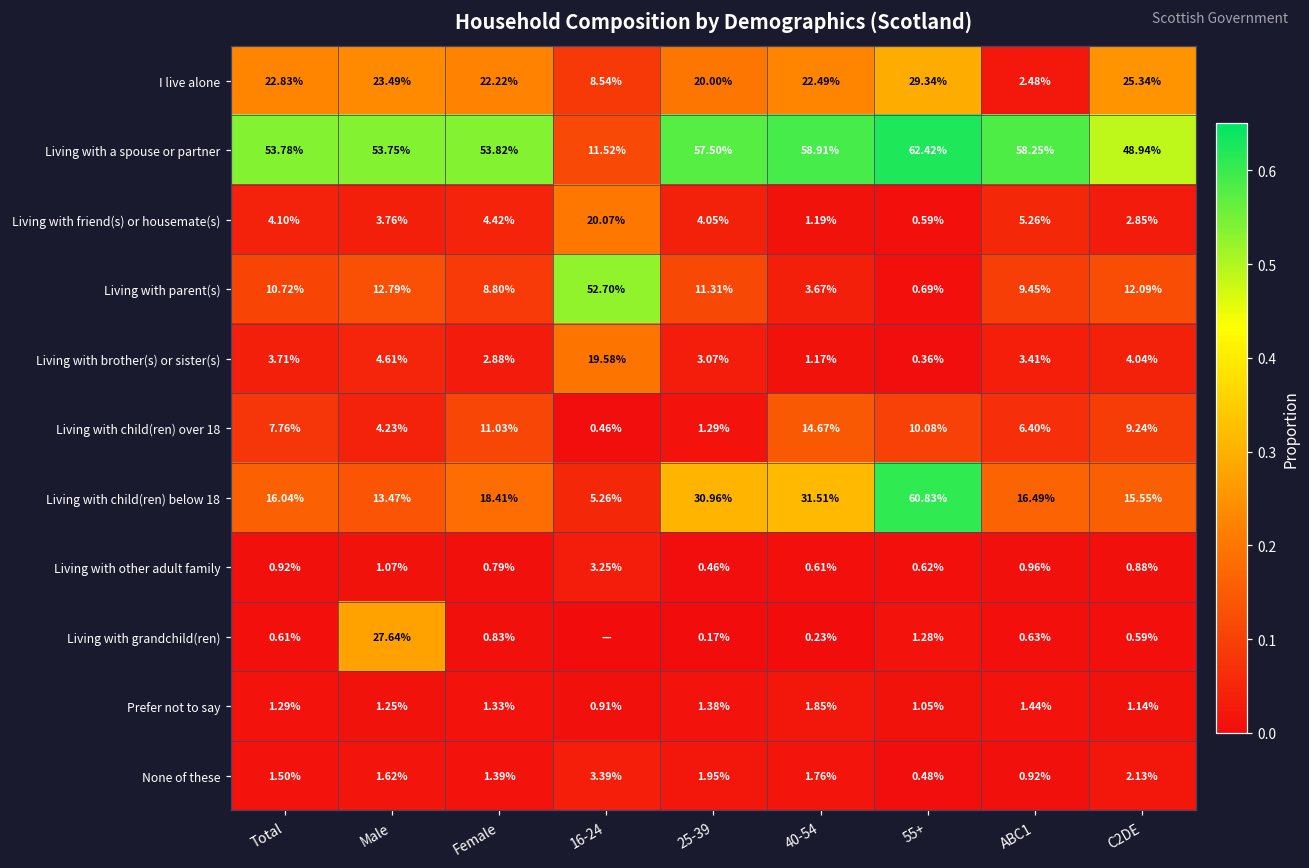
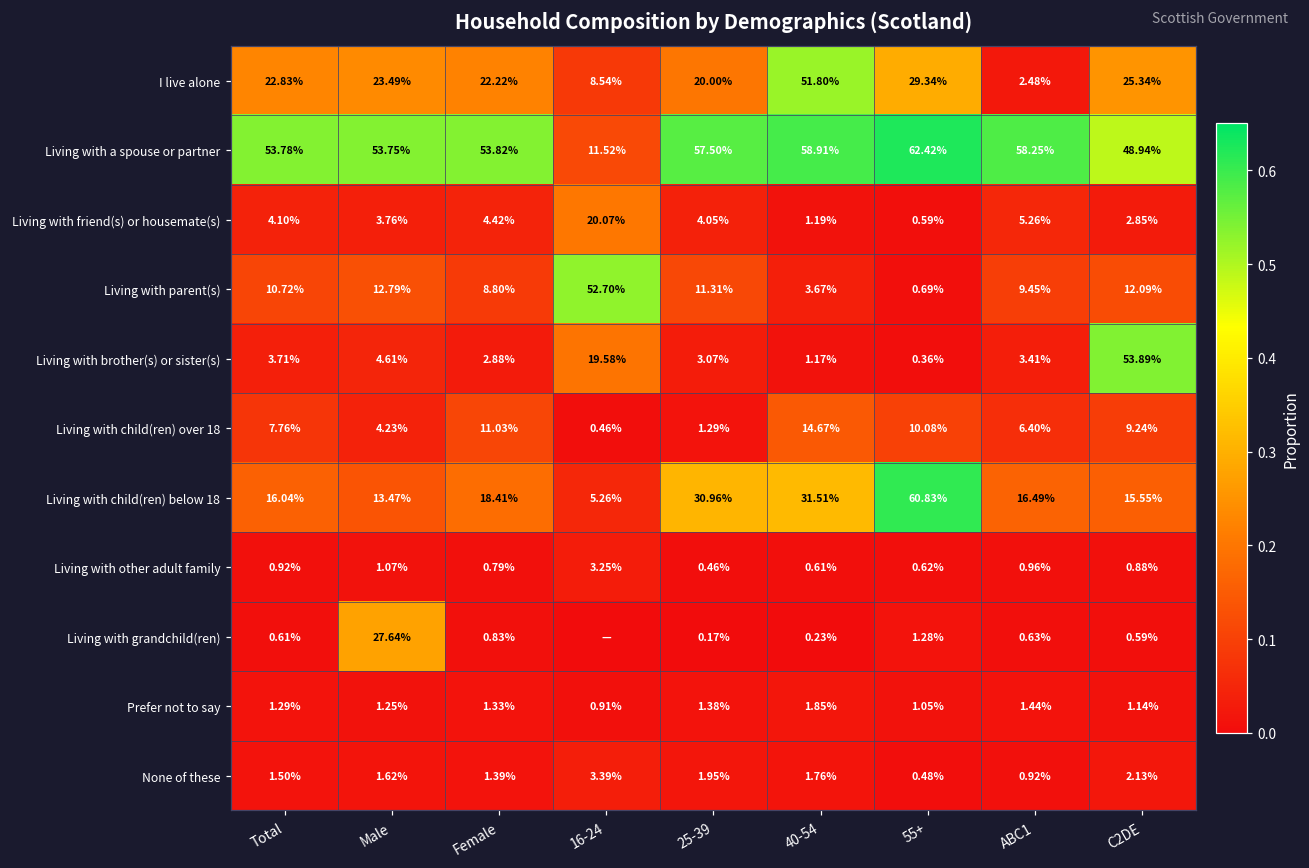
  {
    "I live alone": {
      "Total": "22.83%",
      "Male": "23.49%",
      "Female": "22.22%",
      "16-24": "8.54%",
      "25-39": "20.00%",
-     "40-54": "22.49%",
+     "40-54": "51.80%",
      "55+": "29.34%",
      "ABC1": "2.48%",
      "C2DE": "25.34%"
    },
    "Living with a spouse or partner": {
      "Total": "53.78%",
      "Male": "53.75%",
      "Female": "53.82%",
      "16-24": "11.52%",
      "25-39": "57.50%",
      "40-54": "58.91%",
      "55+": "62.42%",
      "ABC1": "58.25%",
      "C2DE": "48.94%"
    },
    "Living with friend(s) or housemate(s)": {
      "Total": "4.10%",
      "Male": "3.76%",
      "Female": "4.42%",
      "16-24": "20.07%",
      "25-39": "4.05%",
      "40-54": "1.19%",
      "55+": "0.59%",
      "ABC1": "5.26%",
      "C2DE": "2.85%"
    },
    "Living with parent(s)": {
      "Total": "10.72%",
      "Male": "12.79%",
      "Female": "8.80%",
      "16-24": "52.70%",
      "25-39": "11.31%",
      "40-54": "3.67%",
      "55+": "0.69%",
      "ABC1": "9.45%",
      "C2DE": "12.09%"
    },
    "Living with brother(s) or sister(s)": {
      "Total": "3.71%",
      "Male": "4.61%",
      "Female": "2.88%",
      "16-24": "19.58%",
      "25-39": "3.07%",
      "40-54": "1.17%",
      "55+": "0.36%",
      "ABC1": "3.41%",
-     "C2DE": "4.04%"
+     "C2DE": "53.89%"
    },
    "Living with child(ren) over 18": {
      "Total": "7.76%",
      "Male": "4.23%",
      "Female": "11.03%",
      "16-24": "0.46%",
      "25-39": "1.29%",
      "40-54": "14.67%",
      "55+": "10.08%",
      "ABC1": "6.40%",
      "C2DE": "9.24%"
    },
    "Living with child(ren) below 18": {
      "Total": "16.04%",
      "Male": "13.47%",
      "Female": "18.41%",
      "16-24": "5.26%",
      "25-39": "30.96%",
      "40-54": "31.51%",
      "55+": "60.83%",
      "ABC1": "16.49%",
      "C2DE": "15.55%"
    },
    "Living with other adult family": {
      "Total": "0.92%",
      "Male": "1.07%",
      "Female": "0.79%",
      "16-24": "3.25%",
      "25-39": "0.46%",
      "40-54": "0.61%",
      "55+": "0.62%",
      "ABC1": "0.96%",
      "C2DE": "0.88%"
    },
    "Living with grandchild(ren)": {
      "Total": "0.61%",
      "Male": "27.64%",
      "Female": "0.83%",
      "25-39": "0.17%",
      "40-54": "0.23%",
      "55+": "1.28%",
      "ABC1": "0.63%",
      "C2DE": "0.59%"
    },
    "Prefer not to say": {
      "Total": "1.29%",
      "Male": "1.25%",
      "Female": "1.33%",
      "16-24": "0.91%",
      "25-39": "1.38%",
      "40-54": "1.85%",
      "55+": "1.05%",
      "ABC1": "1.44%",
      "C2DE": "1.14%"
    },
    "None of these": {
      "Total": "1.50%",
      "Male": "1.62%",
      "Female": "1.39%",
      "16-24": "3.39%",
      "25-39": "1.95%",
      "40-54": "1.76%",
      "55+": "0.48%",
      "ABC1": "0.92%",
      "C2DE": "2.13%"
    }
  }
